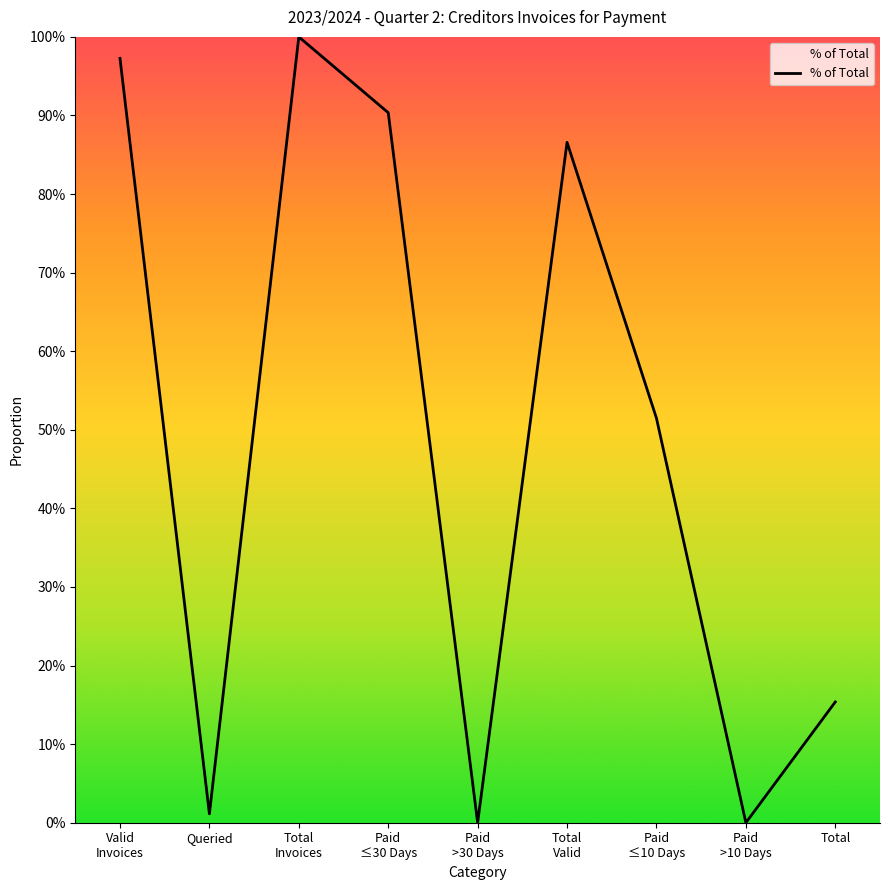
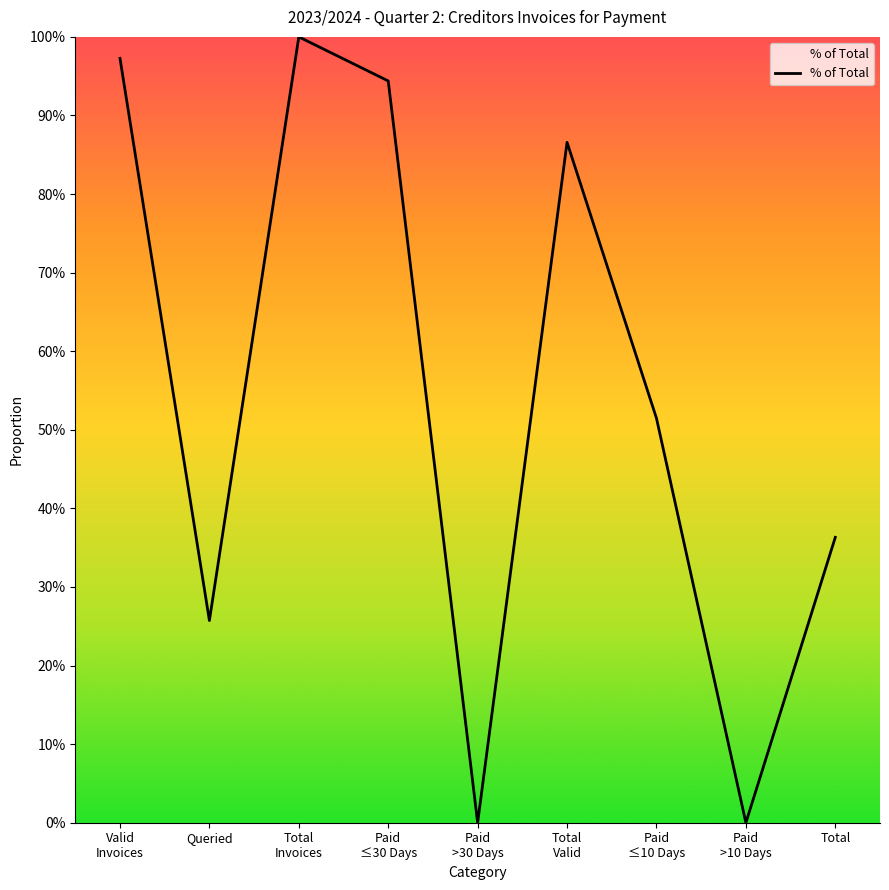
  {
    "Valid Invoices": "97%",
-   "Queried": "1%",
+   "Queried": "26%",
    "Total Invoices": "100%",
-   "Paid ≤30 Days": "90%",
+   "Paid ≤30 Days": "94%",
    "Paid >30 Days": "0%",
    "Total Valid": "87%",
    "Paid ≤10 Days": "51%",
    "Paid >10 Days": "0%",
-   "Total": "15%"
+   "Total": "36%"
  }
